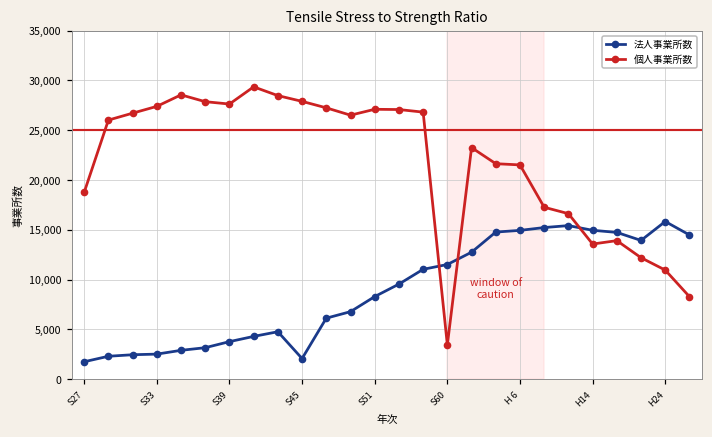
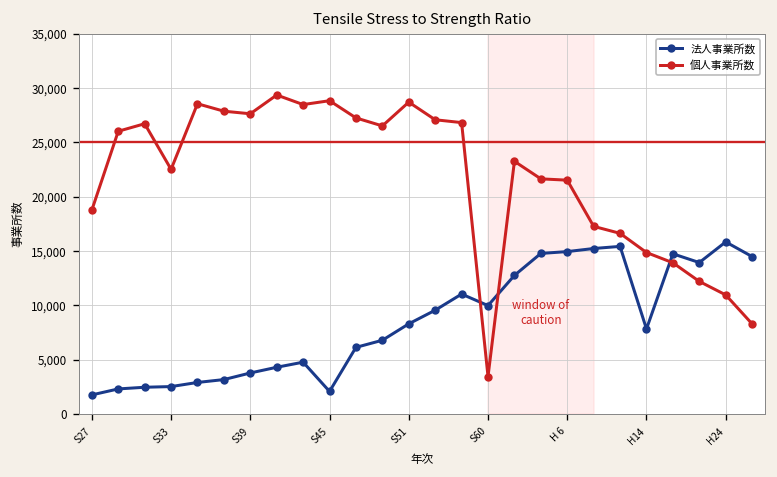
  {
    "法人事業所数": {
      "S27": "2,000",
      "S33": "3,000",
      "S39": "4,000",
      "S45": "2,000",
      "S51": "8,000",
-     "S60": "12,000",
+     "S60": "10,000",
      "H 6": "15,000",
-     "H14": "15,000",
+     "H14": "8,000",
      "H24": "16,000"
    },
    "個人事業所数": {
      "S27": "19,000",
-     "S33": "27,000",
+     "S33": "23,000",
      "S39": "28,000",
-     "S45": "28,000",
-     "S51": "27,000",
+     "S45": "29,000",
+     "S51": "29,000",
      "S60": "3,000",
      "H 6": "22,000",
-     "H14": "14,000",
+     "H14": "15,000",
      "H24": "11,000"
    }
  }
